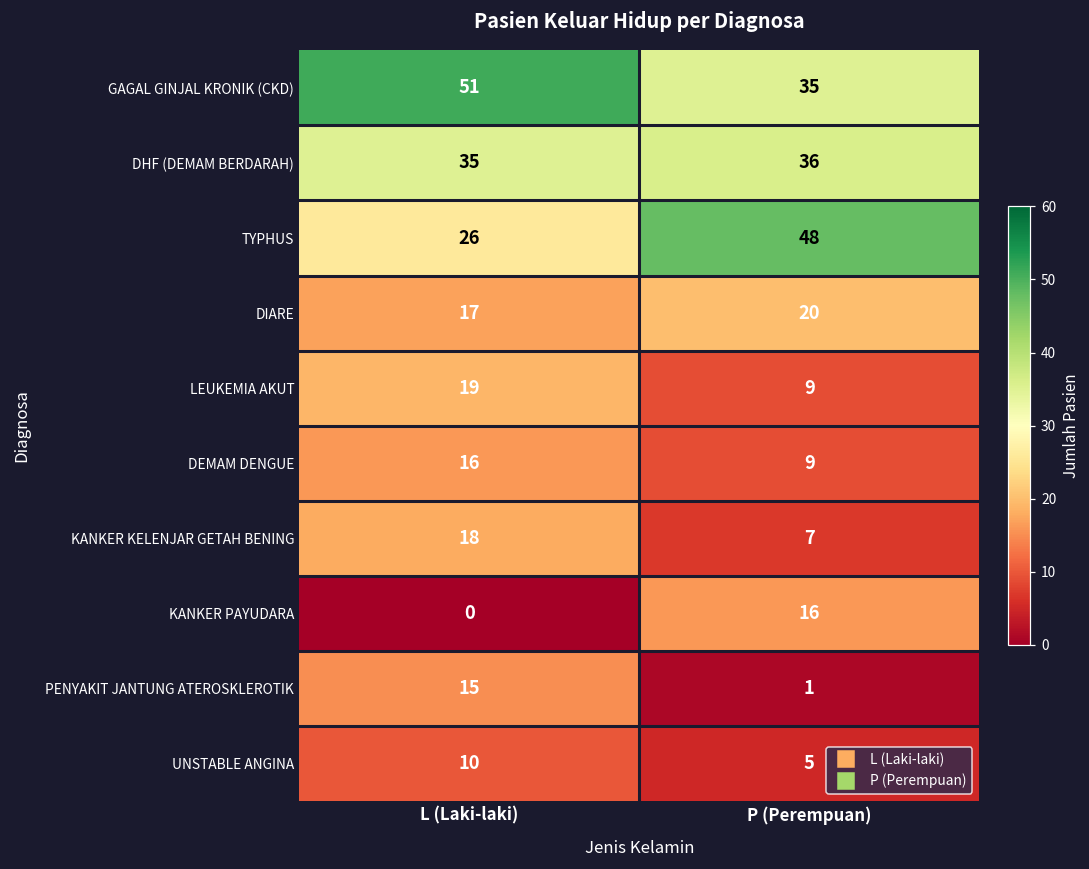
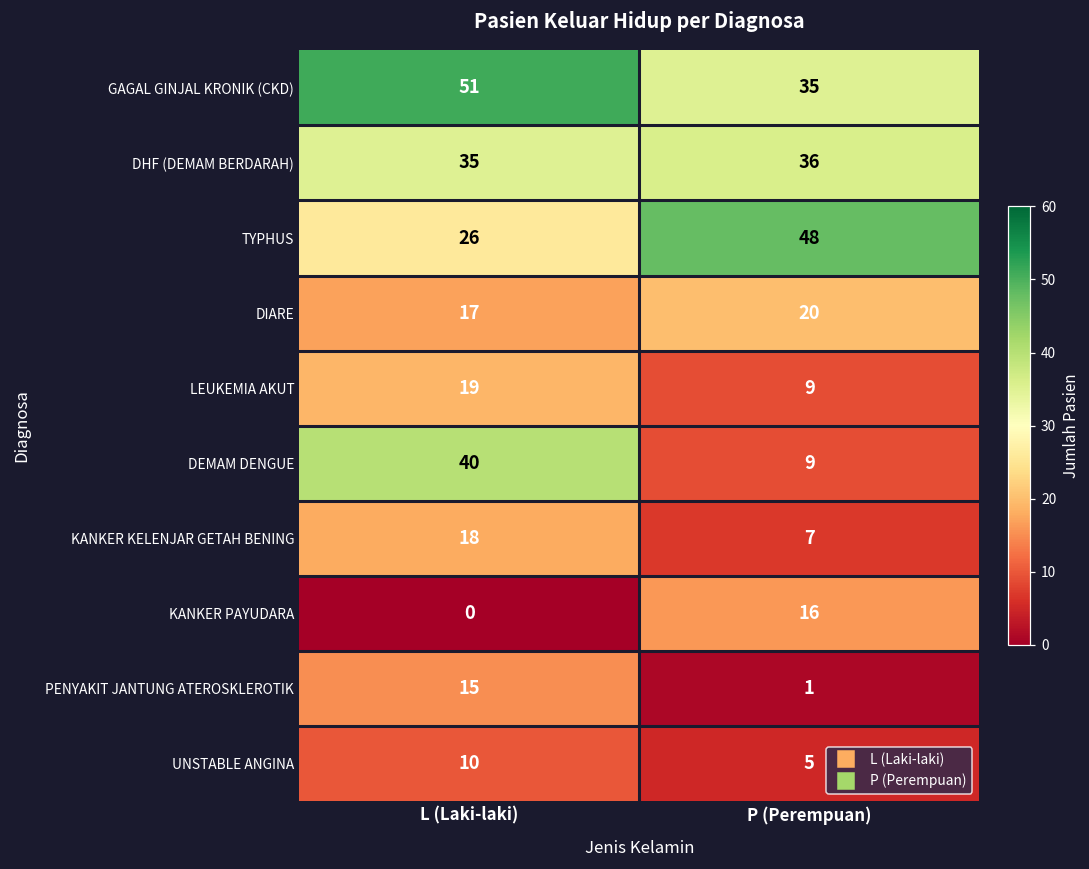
  {
    "GAGAL GINJAL KRONIK (CKD)": {
      "L (Laki-laki)": 51,
      "P (Perempuan)": 35
    },
    "DHF (DEMAM BERDARAH)": {
      "L (Laki-laki)": 35,
      "P (Perempuan)": 36
    },
    "TYPHUS": {
      "L (Laki-laki)": 26,
      "P (Perempuan)": 48
    },
    "DIARE": {
      "L (Laki-laki)": 17,
      "P (Perempuan)": 20
    },
    "LEUKEMIA AKUT": {
      "L (Laki-laki)": 19,
      "P (Perempuan)": 9
    },
    "DEMAM DENGUE": {
-     "L (Laki-laki)": 16,
+     "L (Laki-laki)": 40,
      "P (Perempuan)": 9
    },
    "KANKER KELENJAR GETAH BENING": {
      "L (Laki-laki)": 18,
      "P (Perempuan)": 7
    },
    "KANKER PAYUDARA": {
      "L (Laki-laki)": 0,
      "P (Perempuan)": 16
    },
    "PENYAKIT JANTUNG ATEROSKLEROTIK": {
      "L (Laki-laki)": 15,
      "P (Perempuan)": 1
    },
    "UNSTABLE ANGINA": {
      "L (Laki-laki)": 10,
      "P (Perempuan)": 5
    }
  }
